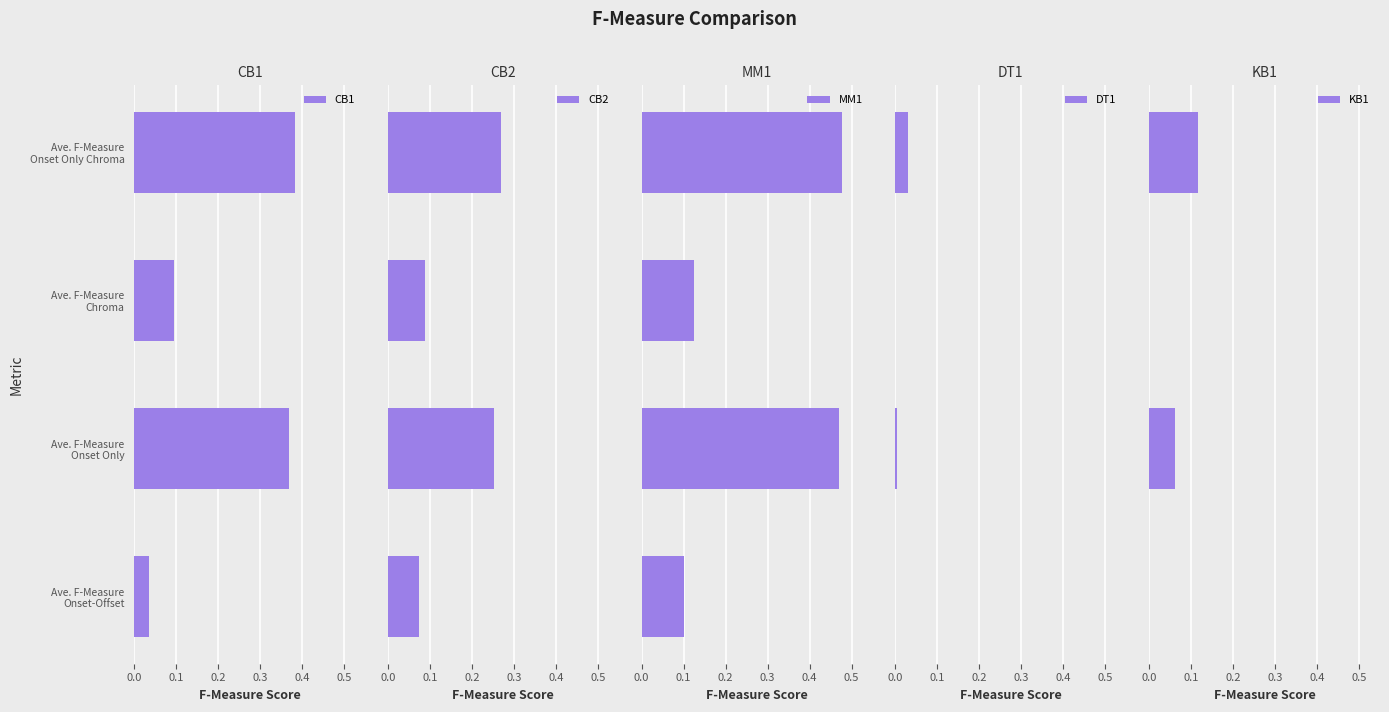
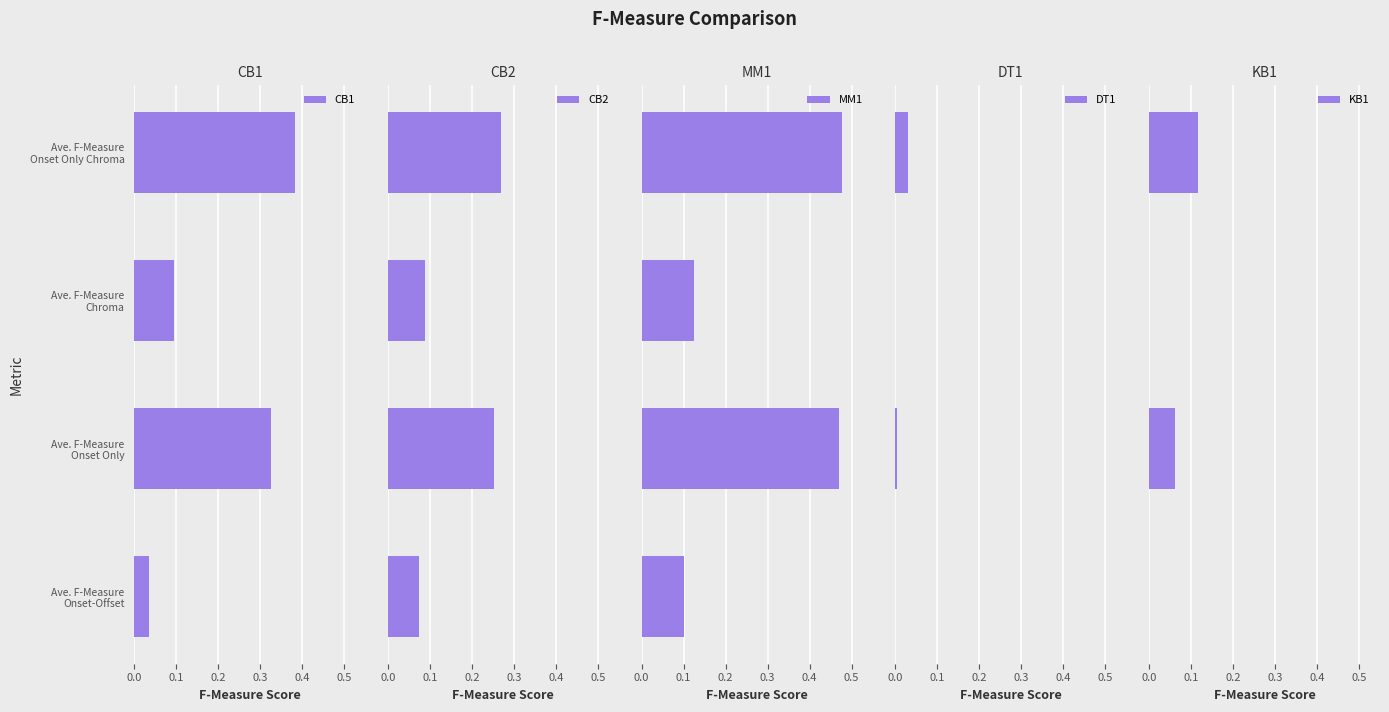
  {
    "CB1": {
      "Ave. F-Measure Onset Only Chroma": 0.38,
      "Ave. F-Measure Chroma": 0.09,
-     "Ave. F-Measure Onset Only": 0.37,
+     "Ave. F-Measure Onset Only": 0.33,
      "Ave. F-Measure Onset-Offset": 0.03
    }
  }
